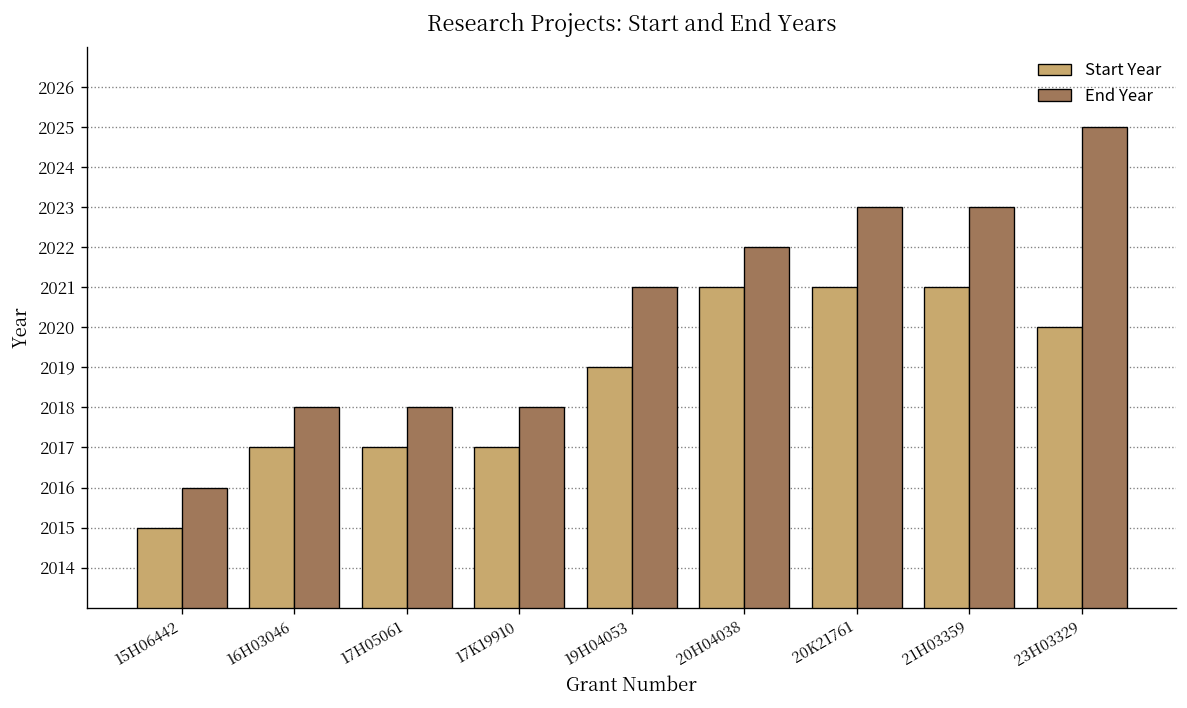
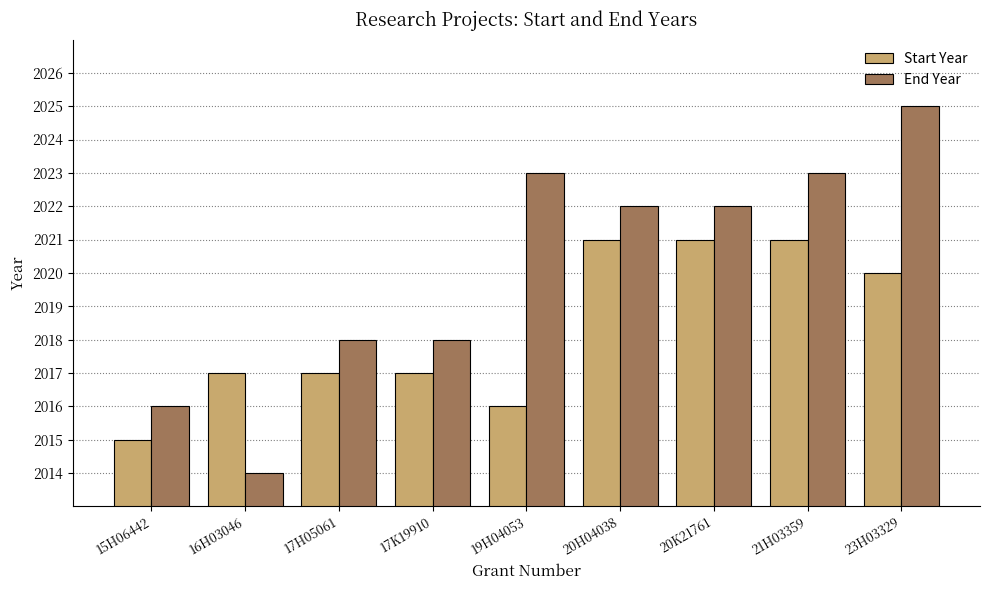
  {
    "Start Year": {
      "15H06442": 2015,
      "16H03046": 2017,
      "17H05061": 2017,
      "17K19910": 2017,
-     "19H04053": 2019,
+     "19H04053": 2016,
      "20H04038": 2021,
      "20K21761": 2021,
      "21H03359": 2021,
      "23H03329": 2020
    },
    "End Year": {
      "15H06442": 2016,
-     "16H03046": 2018,
+     "16H03046": 2014,
      "17H05061": 2018,
      "17K19910": 2018,
-     "19H04053": 2021,
+     "19H04053": 2023,
      "20H04038": 2022,
-     "20K21761": 2023,
+     "20K21761": 2022,
      "21H03359": 2023,
      "23H03329": 2025
    }
  }
